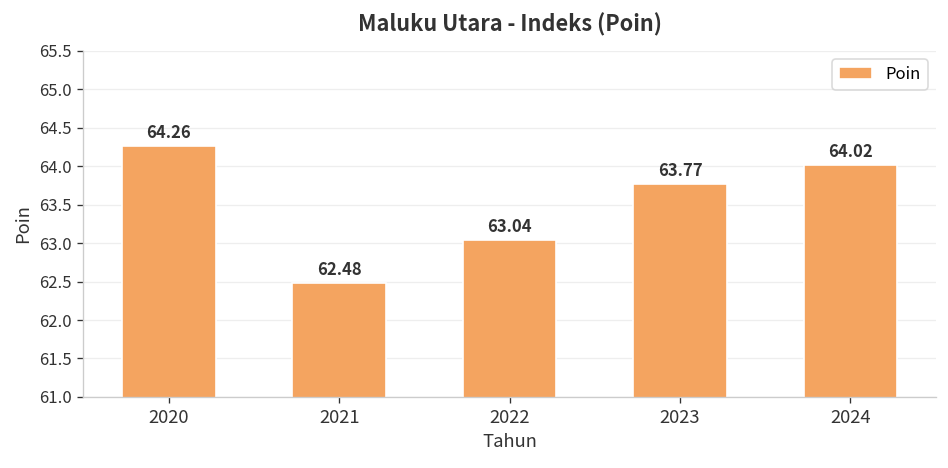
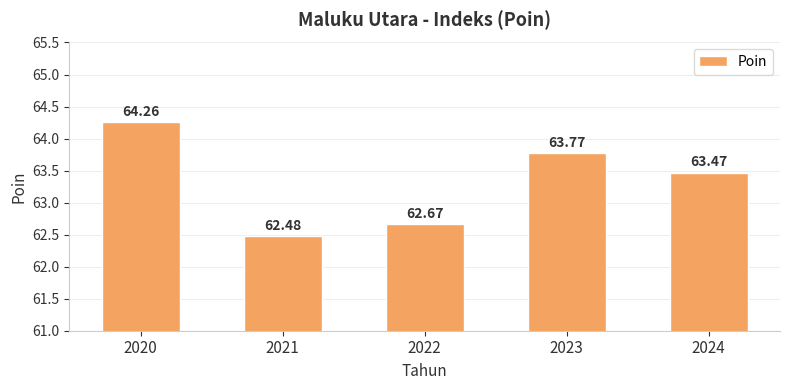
  {
    "2020": 64.26,
    "2021": 62.48,
-   "2022": 63.04,
+   "2022": 62.67,
    "2023": 63.77,
-   "2024": 64.02
+   "2024": 63.47
  }
